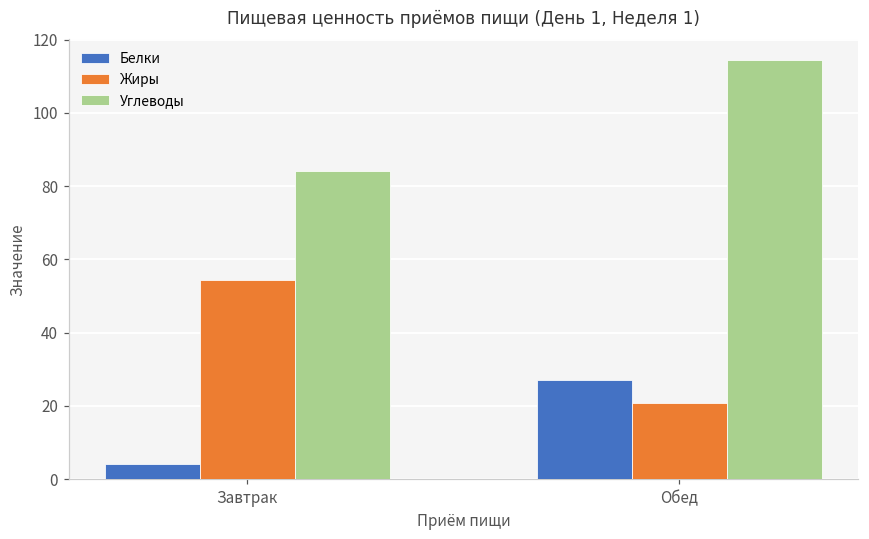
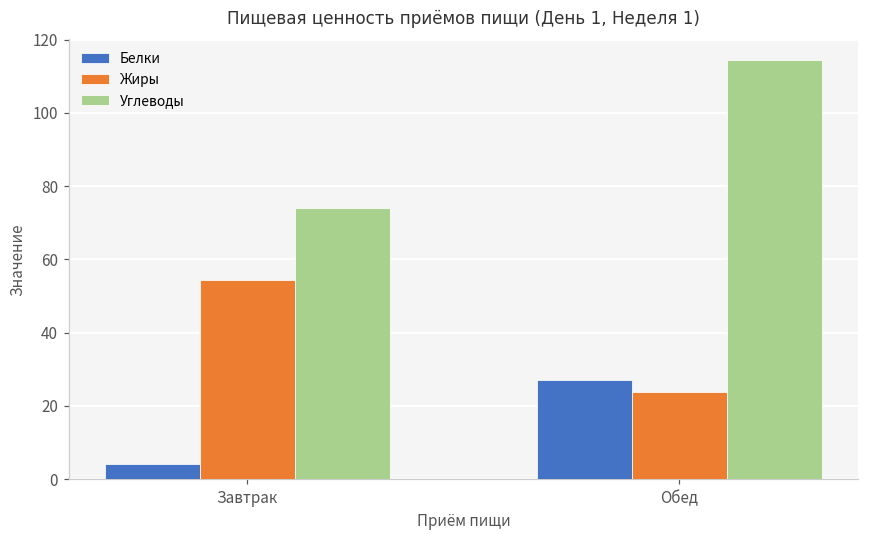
  {
    "Белки": {
      "Завтрак": 4,
      "Обед": 27
    },
    "Жиры": {
      "Завтрак": 54,
-     "Обед": 21
+     "Обед": 24
    },
    "Углеводы": {
-     "Завтрак": 84,
+     "Завтрак": 74,
      "Обед": 114
    }
  }
